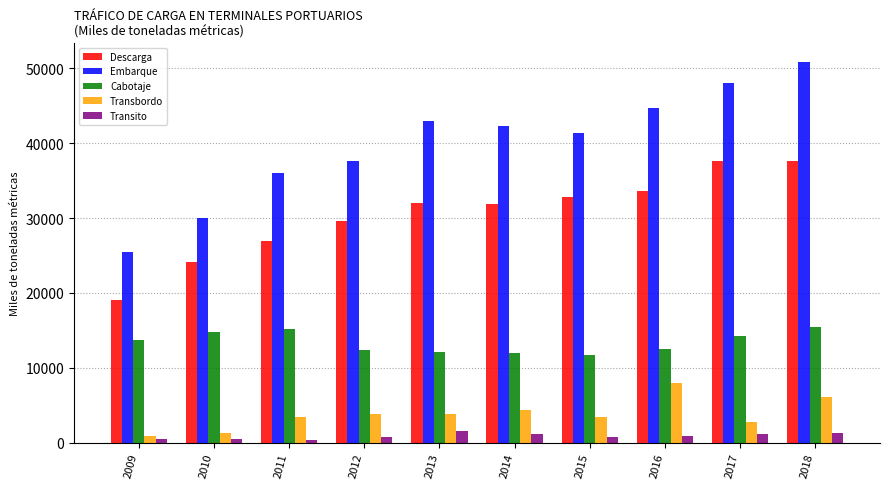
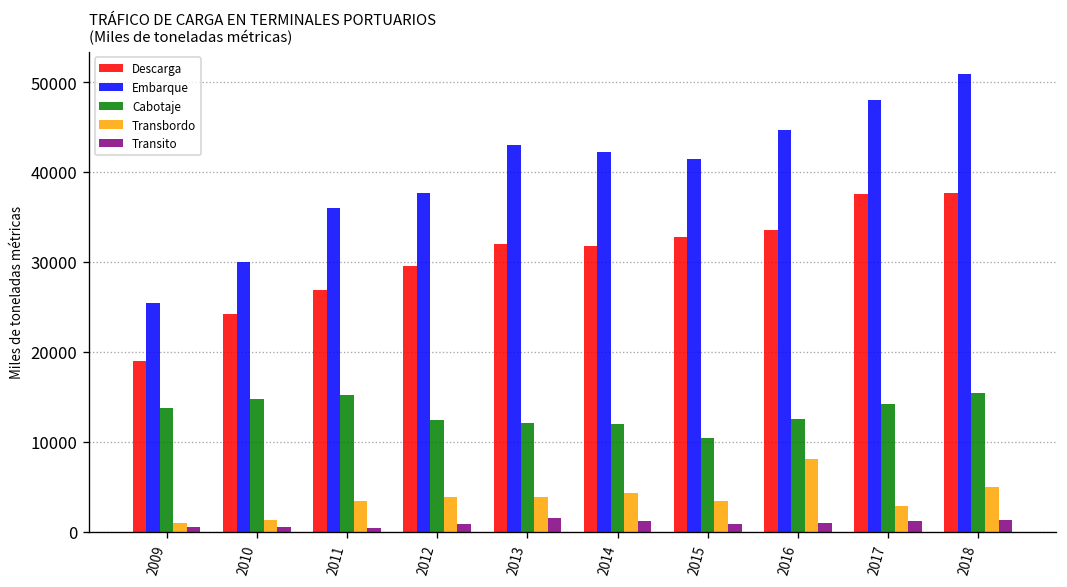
  {
    "Descarga": {
      "2009": 19000,
      "2010": 24000,
      "2011": 27000,
      "2012": 30000,
      "2013": 32000,
      "2014": 32000,
      "2015": 33000,
      "2016": 34000,
      "2017": 38000,
      "2018": 38000
    },
    "Embarque": {
      "2009": 25000,
      "2010": 30000,
      "2011": 36000,
      "2012": 38000,
      "2013": 43000,
      "2014": 42000,
      "2015": 41000,
      "2016": 45000,
      "2017": 48000,
      "2018": 51000
    },
    "Cabotaje": {
      "2009": 14000,
      "2010": 15000,
      "2011": 15000,
      "2012": 12000,
      "2013": 12000,
      "2014": 12000,
-     "2015": 12000,
+     "2015": 10000,
      "2016": 13000,
      "2017": 14000,
      "2018": 15000
    },
    "Transbordo": {
      "2009": 1000,
      "2010": 1000,
      "2011": 3000,
      "2012": 4000,
      "2013": 4000,
      "2014": 4000,
      "2015": 3000,
      "2016": 8000,
      "2017": 3000,
-     "2018": 6000
+     "2018": 5000
    },
    "Transito": {
      "2009": 1000,
      "2010": 0,
      "2011": 0,
      "2012": 1000,
      "2013": 2000,
      "2014": 1000,
      "2015": 1000,
      "2016": 1000,
      "2017": 1000,
      "2018": 1000
    }
  }
